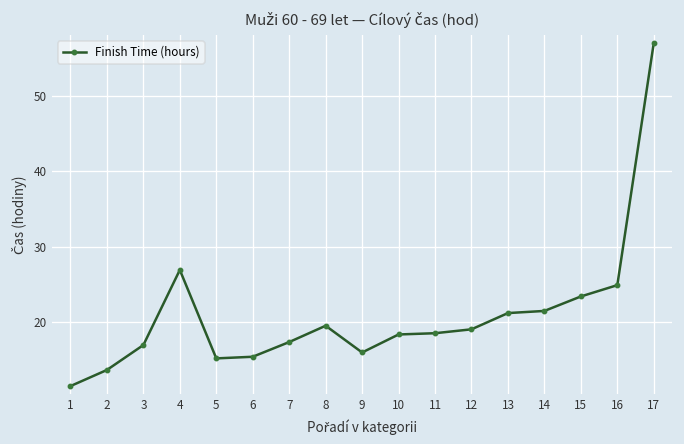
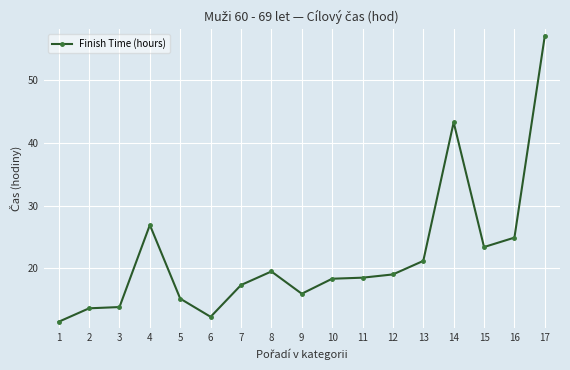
  {
    "1": 12,
    "2": 14,
-   "3": 17,
+   "3": 14,
    "4": 27,
    "5": 15,
-   "6": 15,
+   "6": 12,
    "7": 17,
    "8": 20,
    "9": 16,
    "10": 18,
    "11": 19,
    "12": 19,
    "13": 21,
-   "14": 21,
+   "14": 43,
    "15": 23,
    "16": 25,
    "17": 57
  }
